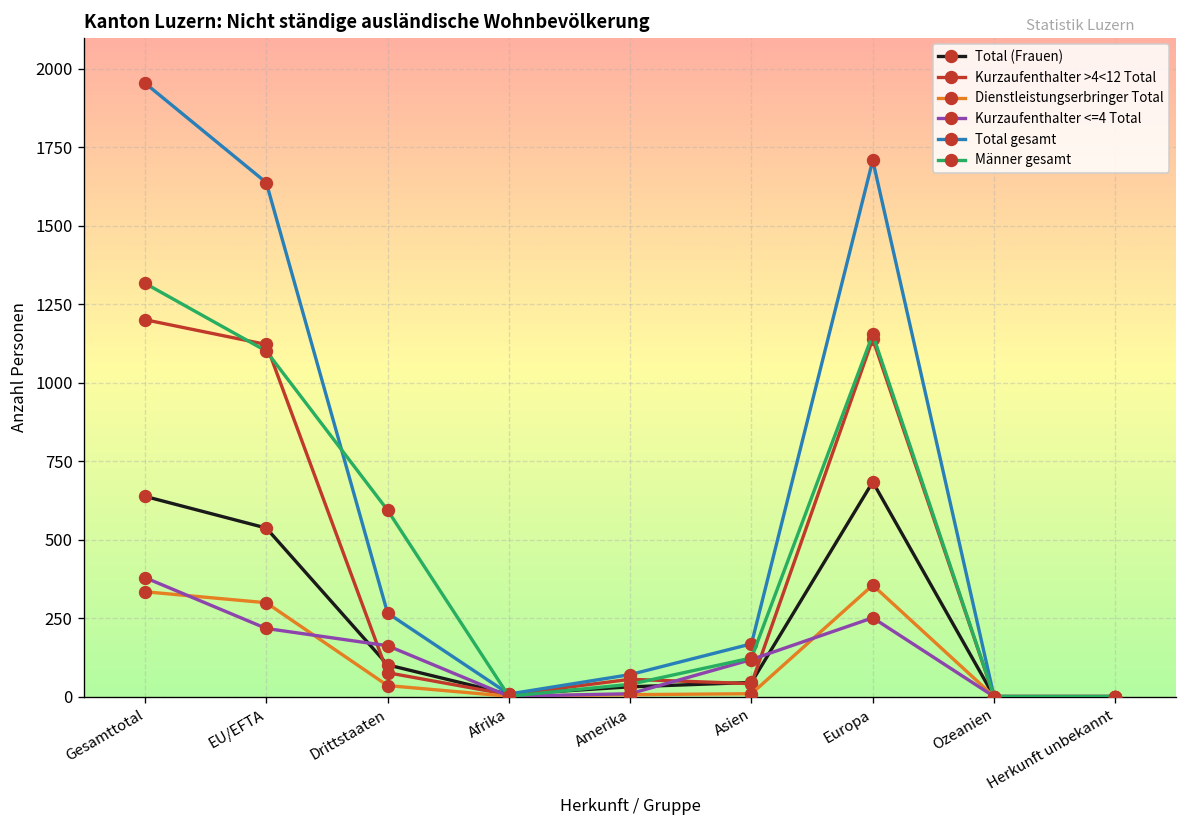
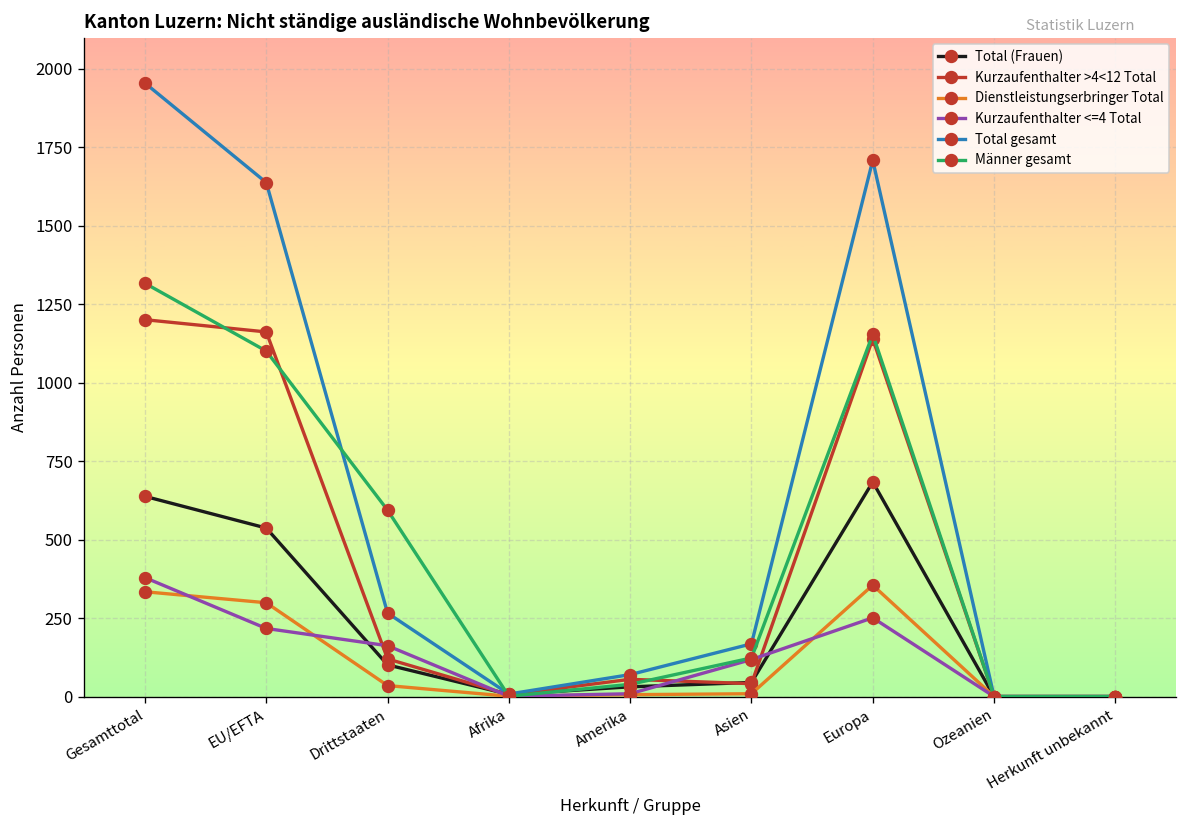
  {
    "Total (Frauen)": {
      "Gesamttotal": 640,
      "EU/EFTA": 540,
      "Drittstaaten": 100,
      "Europa": 680
    },
    "Kurzaufenthalter >4<12 Total": {
      "Gesamttotal": 1200,
-     "EU/EFTA": 1120,
-     "Drittstaaten": 80,
+     "EU/EFTA": 1160,
+     "Drittstaaten": 120,
      "Amerika": 60,
      "Europa": 1140
    },
    "Dienstleistungserbringer Total": {
      "Gesamttotal": 330,
      "EU/EFTA": 300,
      "Drittstaaten": 40,
      "Asien": 10,
      "Europa": 360
    },
    "Kurzaufenthalter <=4 Total": {
      "Gesamttotal": 380,
      "EU/EFTA": 220,
      "Drittstaaten": 160,
      "Europa": 250
    },
    "Total gesamt": {
      "Gesamttotal": 1960,
      "EU/EFTA": 1640,
      "Drittstaaten": 270,
      "Amerika": 70,
      "Asien": 170,
      "Europa": 1710
    },
    "Männer gesamt": {
      "Gesamttotal": 1320,
      "EU/EFTA": 1100,
      "Drittstaaten": 590,
      "Europa": 1150
    }
  }
